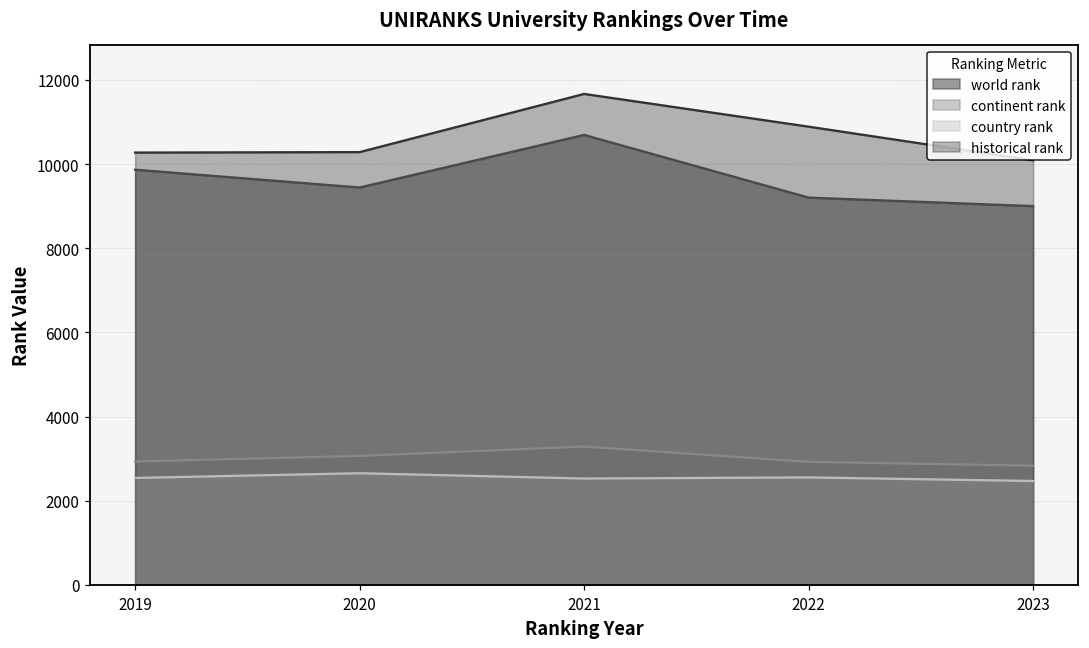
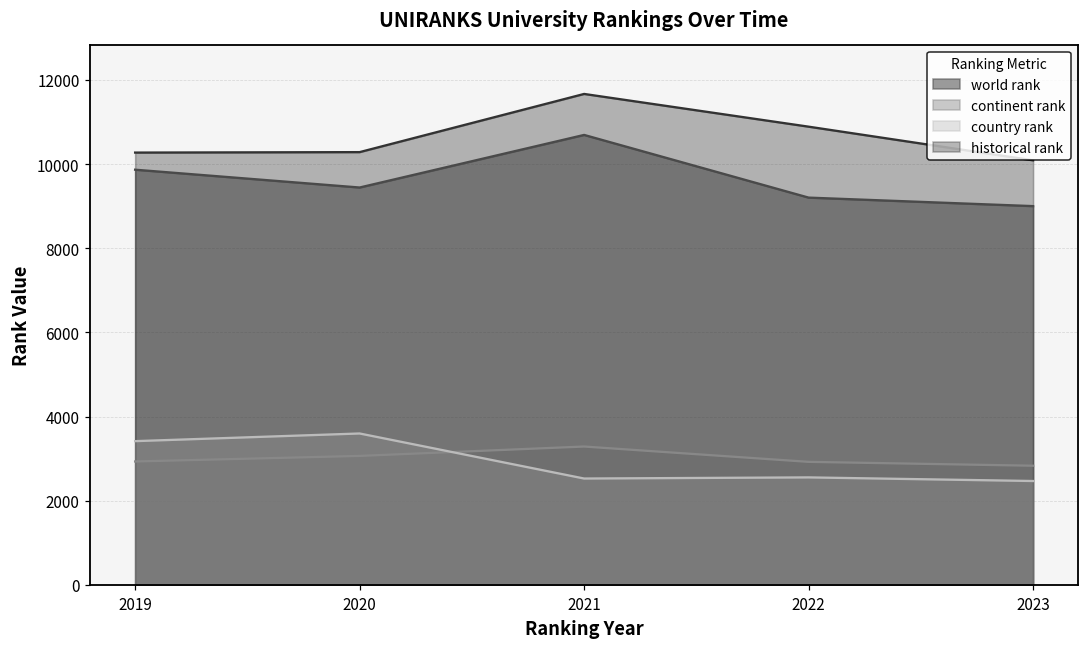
  {
    "country rank": {
-     "2019": 2500,
-     "2020": 2700,
+     "2019": 3400,
+     "2020": 3600,
      "2021": 2500,
      "2022": 2600,
      "2023": 2500
    }
  }
